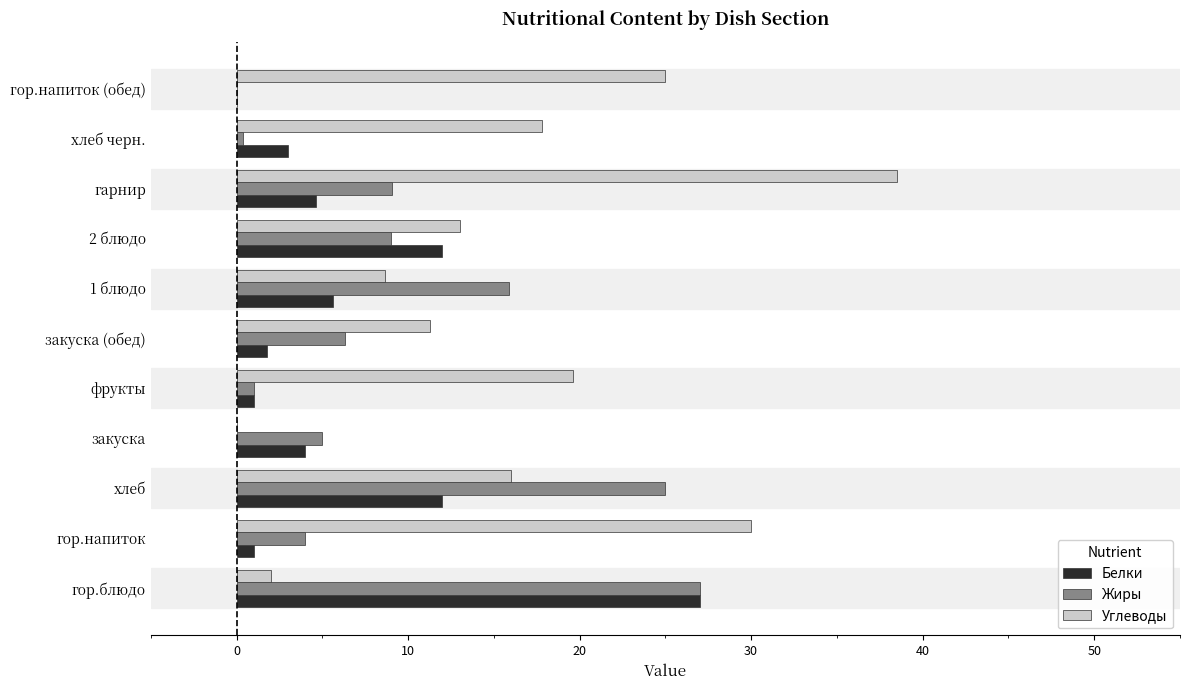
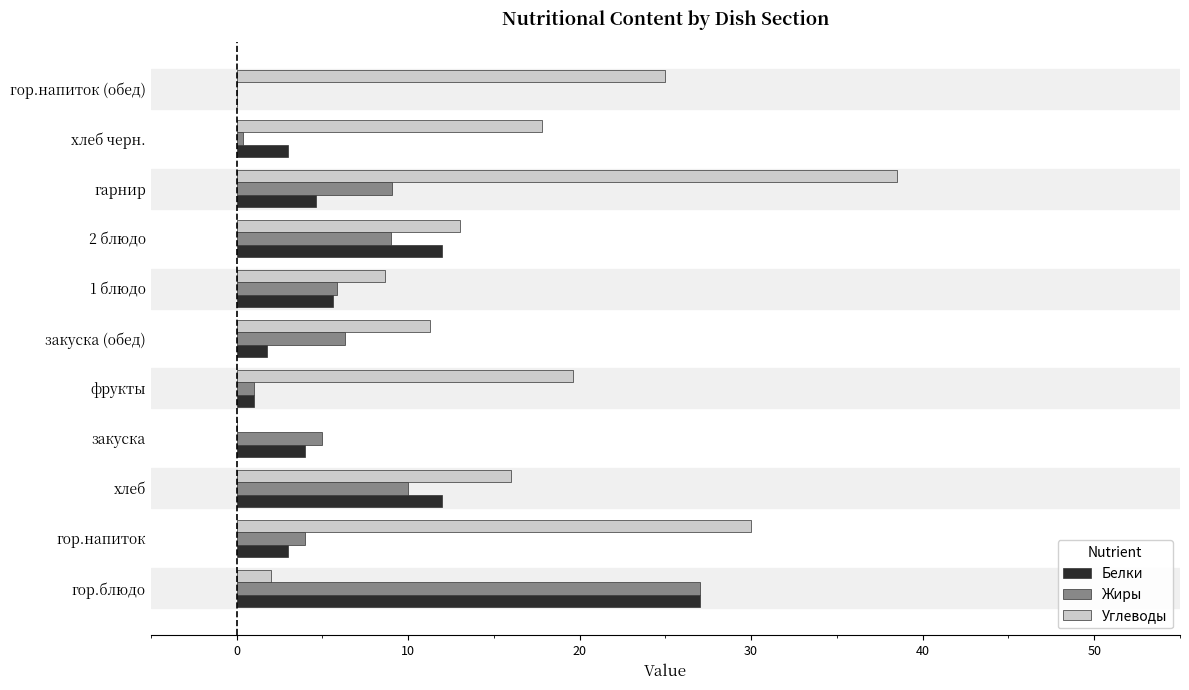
  {
    "Белки": {
      "гор.напиток (обед)": 0,
      "хлеб черн.": 3,
      "гарнир": 4.7,
      "2 блюдо": 12,
      "1 блюдо": 5.6,
      "закуска (обед)": 1.8,
      "фрукты": 1,
      "закуска": 4,
      "хлеб": 12,
-     "гор.напиток": 1,
+     "гор.напиток": 3,
      "гор.блюдо": 27
    },
    "Жиры": {
      "гор.напиток (обед)": 0.0,
      "хлеб черн.": 0.4,
      "гарнир": 9.1,
      "2 блюдо": 9.0,
-     "1 блюдо": 15.9,
+     "1 блюдо": 5.9,
      "закуска (обед)": 6.4,
      "фрукты": 1.0,
      "закуска": 5.0,
-     "хлеб": 25,
+     "хлеб": 10,
      "гор.напиток": 4.0,
      "гор.блюдо": 27.0
    },
    "Углеводы": {
      "гор.напиток (обед)": 25.0,
      "хлеб черн.": 17.8,
      "гарнир": 38.5,
      "2 блюдо": 13.0,
      "1 блюдо": 8.6,
      "закуска (обед)": 11.3,
      "фрукты": 19.6,
      "закуска": 0.0,
      "хлеб": 16.0,
      "гор.напиток": 30.0,
      "гор.блюдо": 2.0
    }
  }
